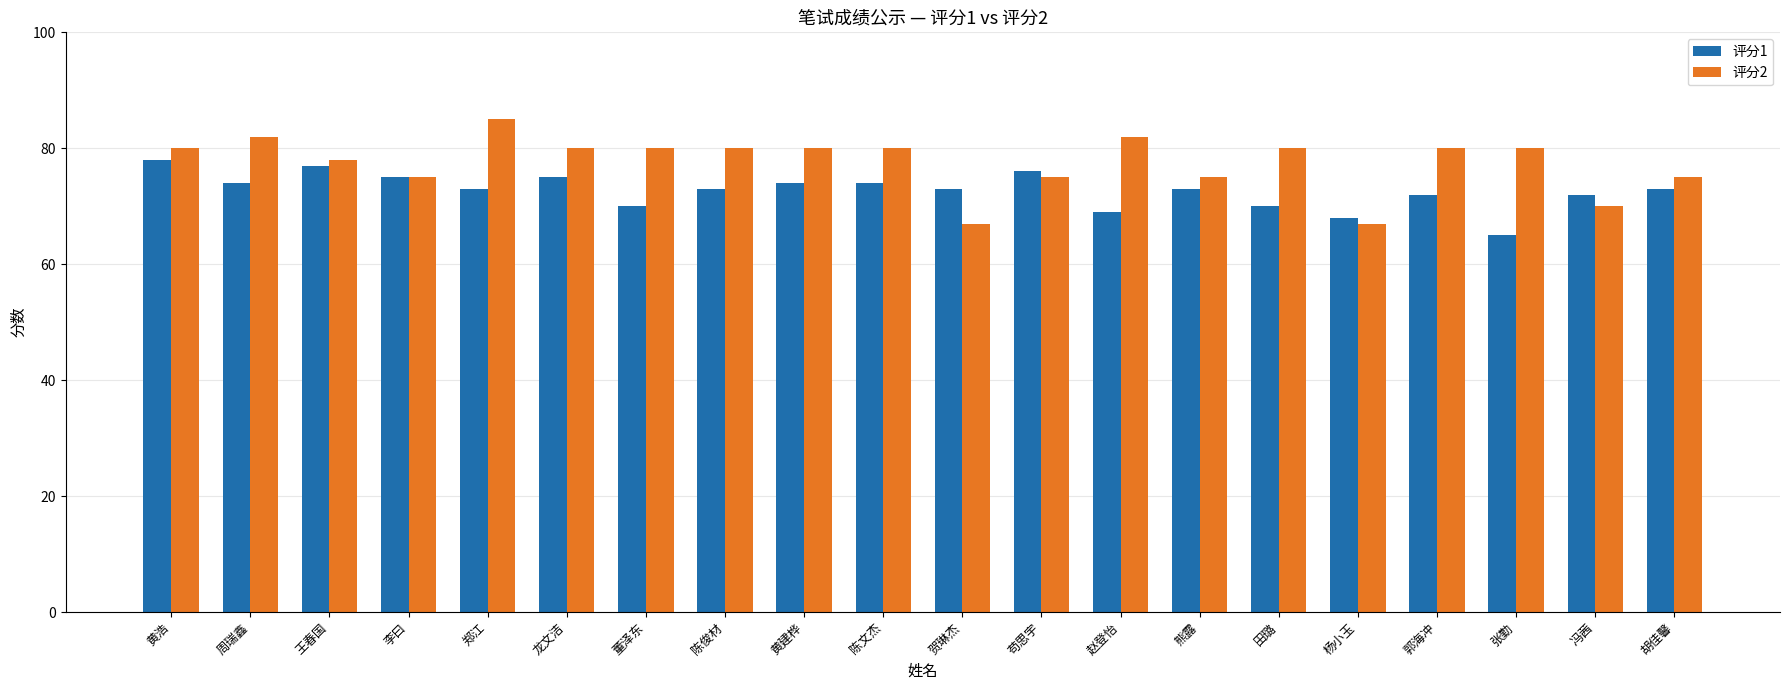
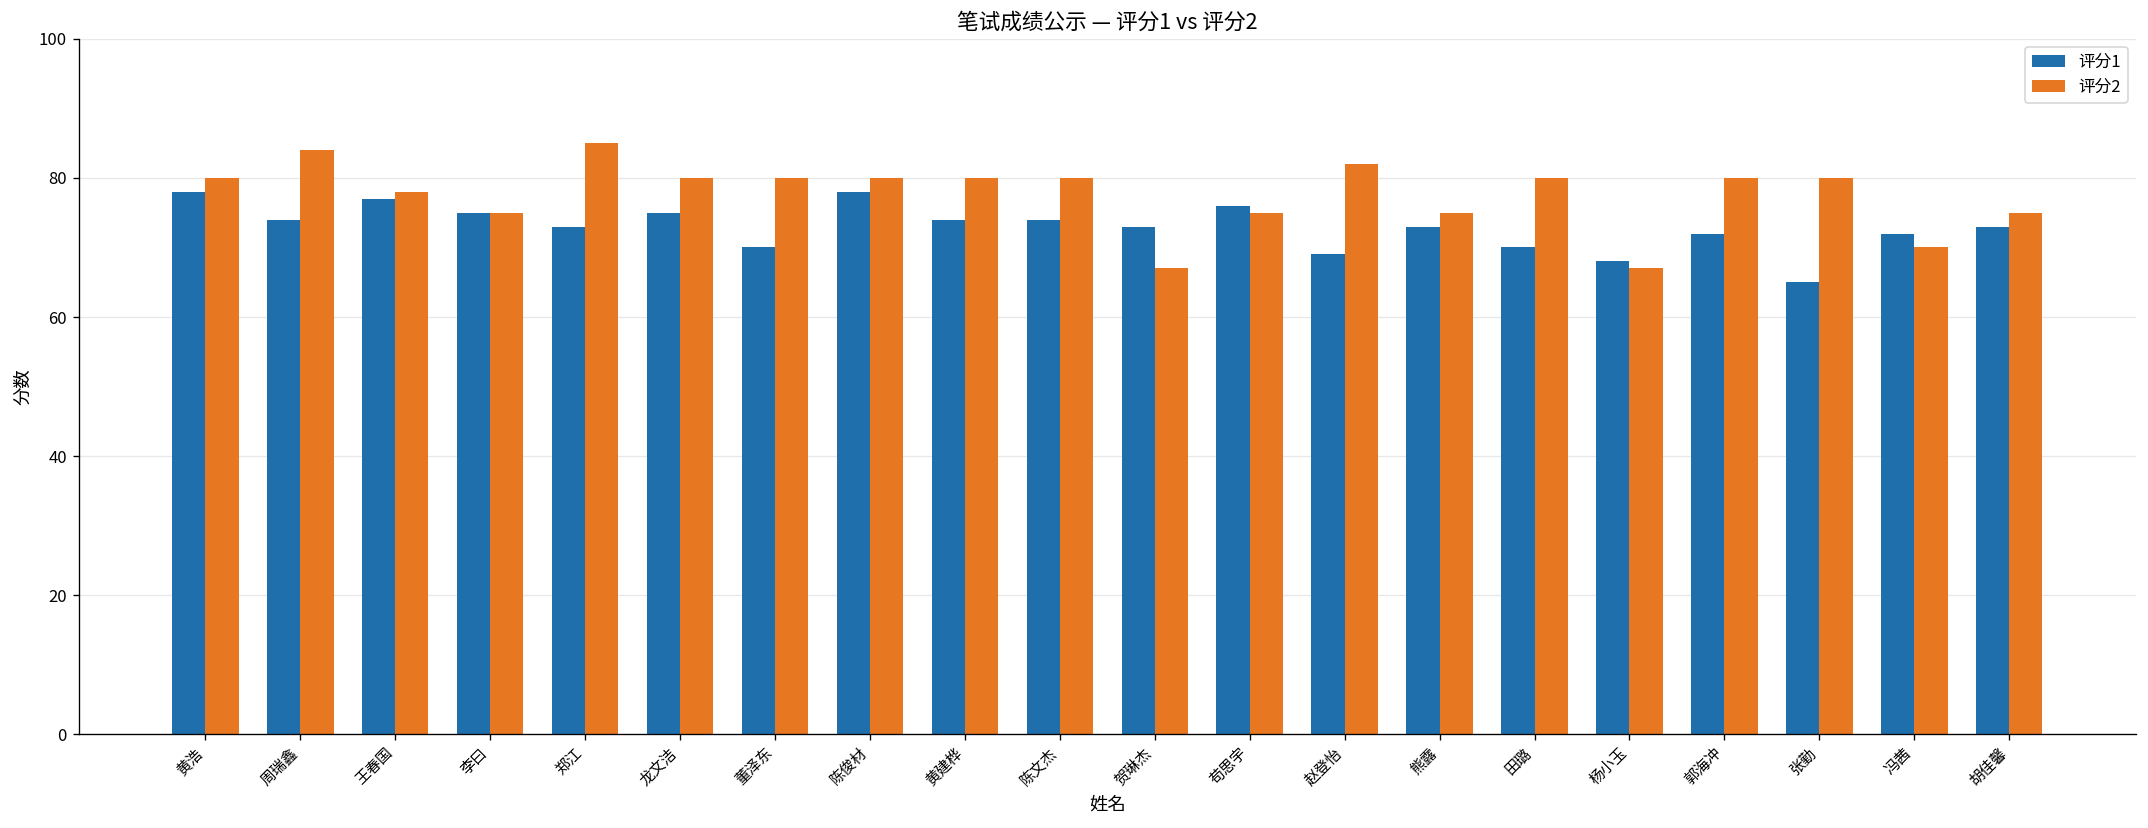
  {
    "评分1": {
      "黄浩": 78,
      "周瑞鑫": 74,
      "王春国": 77,
      "李曰": 75,
      "郑江": 73,
      "龙文洁": 75,
      "董泽东": 70,
-     "陈俊材": 73,
+     "陈俊材": 78,
      "黄建桦": 74,
      "陈文杰": 74,
      "贺琳杰": 73,
      "苟思宇": 76,
      "赵登怡": 69,
      "熊露": 73,
      "田璐": 70,
      "杨小玉": 68,
      "郭海冲": 72,
      "张勤": 65,
      "冯茜": 72,
      "胡佳馨": 73
    },
    "评分2": {
      "黄浩": 80,
-     "周瑞鑫": 82,
+     "周瑞鑫": 84,
      "王春国": 78,
      "李曰": 75,
      "郑江": 85,
      "龙文洁": 80,
      "董泽东": 80,
      "陈俊材": 80,
      "黄建桦": 80,
      "陈文杰": 80,
      "贺琳杰": 67,
      "苟思宇": 75,
      "赵登怡": 82,
      "熊露": 75,
      "田璐": 80,
      "杨小玉": 67,
      "郭海冲": 80,
      "张勤": 80,
      "冯茜": 70,
      "胡佳馨": 75
    }
  }
